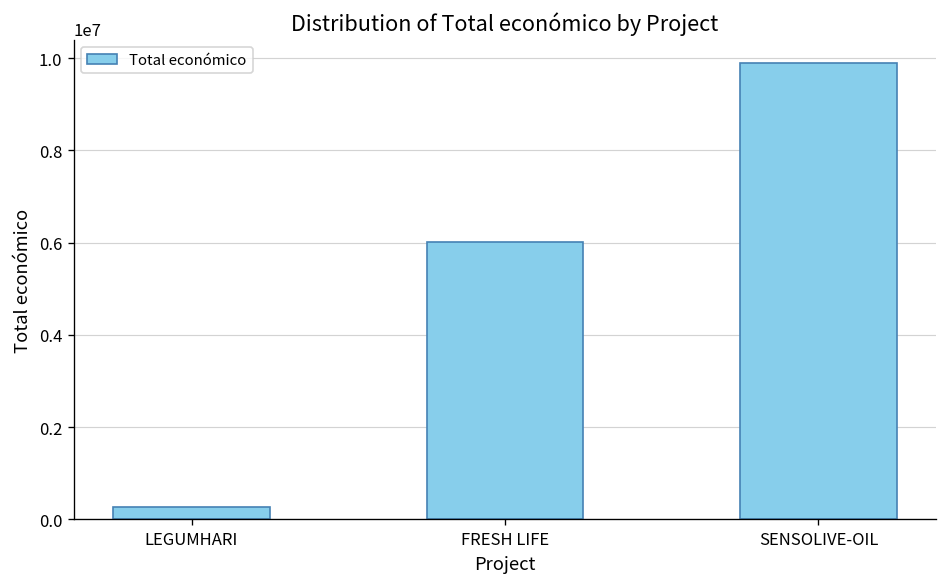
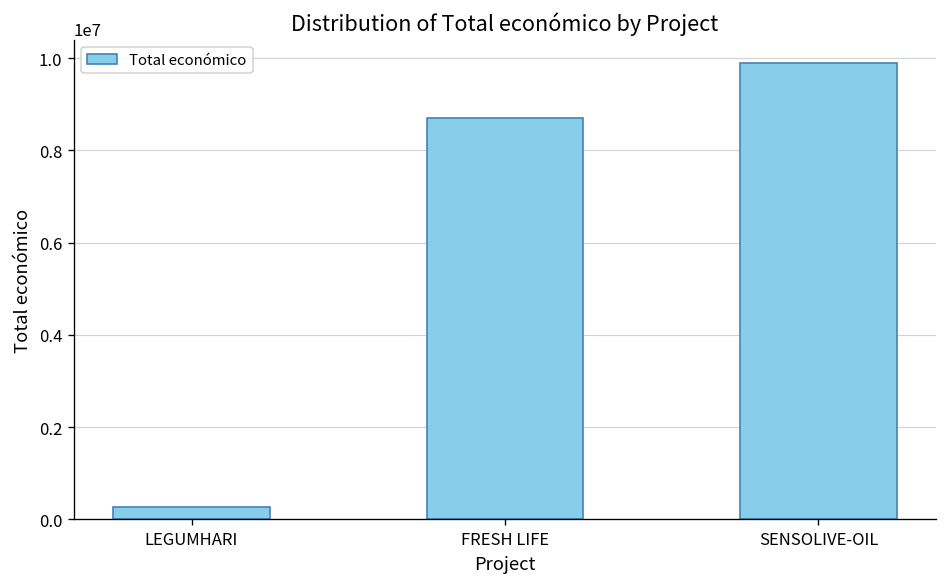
  {
    "LEGUMHARI": 300000,
-   "FRESH LIFE": 6000000,
+   "FRESH LIFE": 8700000,
    "SENSOLIVE-OIL": 9900000
  }
